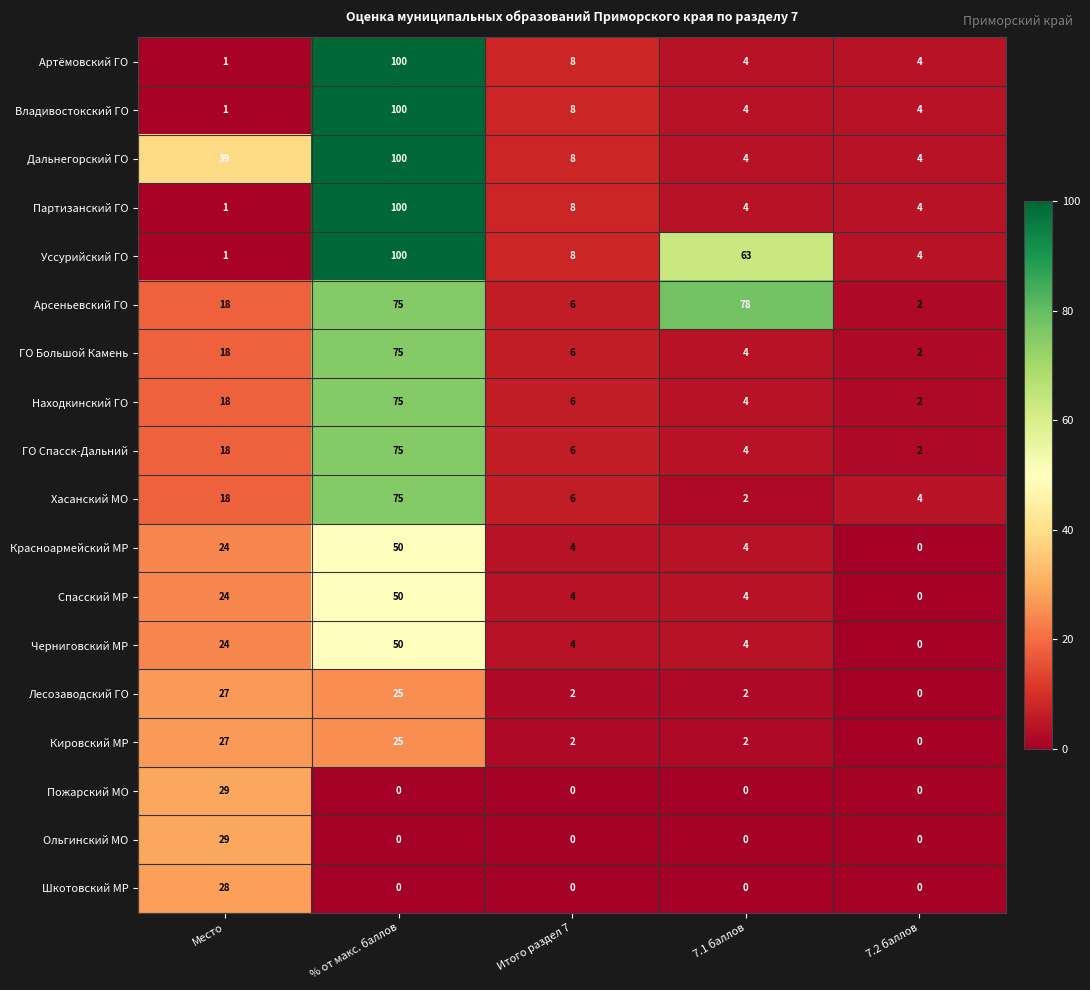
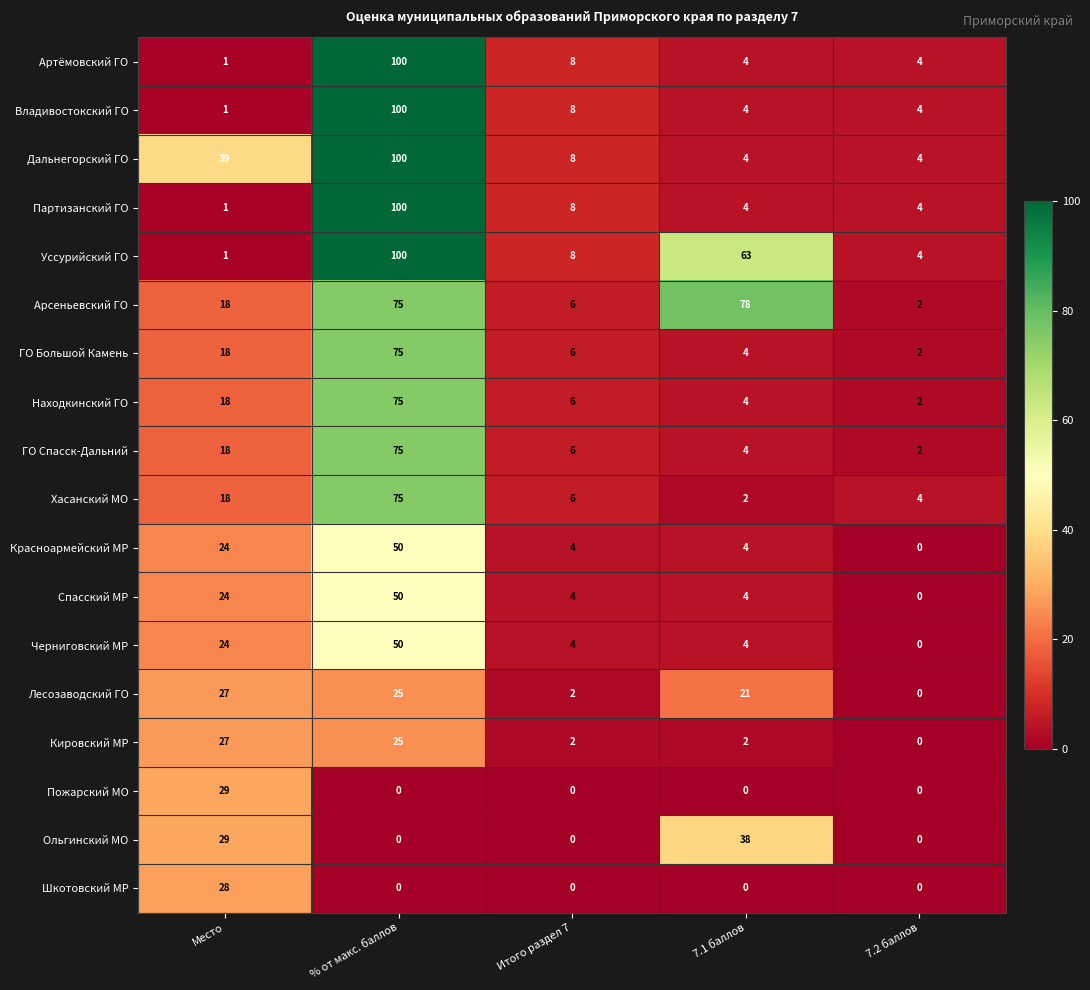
  {
    "Артёмовский ГО": {
      "Место": 1,
      "% от макс. баллов": 100,
      "Итого раздел 7": 8,
      "7.1 баллов": 4,
      "7.2 баллов": 4
    },
    "Владивостокский ГО": {
      "Место": 1,
      "% от макс. баллов": 100,
      "Итого раздел 7": 8,
      "7.1 баллов": 4,
      "7.2 баллов": 4
    },
    "Дальнегорский ГО": {
      "Место": 39,
      "% от макс. баллов": 100,
      "Итого раздел 7": 8,
      "7.1 баллов": 4,
      "7.2 баллов": 4
    },
    "Партизанский ГО": {
      "Место": 1,
      "% от макс. баллов": 100,
      "Итого раздел 7": 8,
      "7.1 баллов": 4,
      "7.2 баллов": 4
    },
    "Уссурийский ГО": {
      "Место": 1,
      "% от макс. баллов": 100,
      "Итого раздел 7": 8,
      "7.1 баллов": 63,
      "7.2 баллов": 4
    },
    "Арсеньевский ГО": {
      "Место": 18,
      "% от макс. баллов": 75,
      "Итого раздел 7": 6,
      "7.1 баллов": 78,
      "7.2 баллов": 2
    },
    "ГО Большой Камень": {
      "Место": 18,
      "% от макс. баллов": 75,
      "Итого раздел 7": 6,
      "7.1 баллов": 4,
      "7.2 баллов": 2
    },
    "Находкинский ГО": {
      "Место": 18,
      "% от макс. баллов": 75,
      "Итого раздел 7": 6,
      "7.1 баллов": 4,
      "7.2 баллов": 2
    },
    "ГО Спасск-Дальний": {
      "Место": 18,
      "% от макс. баллов": 75,
      "Итого раздел 7": 6,
      "7.1 баллов": 4,
      "7.2 баллов": 2
    },
    "Хасанский МО": {
      "Место": 18,
      "% от макс. баллов": 75,
      "Итого раздел 7": 6,
      "7.1 баллов": 2,
      "7.2 баллов": 4
    },
    "Красноармейский МР": {
      "Место": 24,
      "% от макс. баллов": 50,
      "Итого раздел 7": 4,
      "7.1 баллов": 4,
      "7.2 баллов": 0
    },
    "Спасский МР": {
      "Место": 24,
      "% от макс. баллов": 50,
      "Итого раздел 7": 4,
      "7.1 баллов": 4,
      "7.2 баллов": 0
    },
    "Черниговский МР": {
      "Место": 24,
      "% от макс. баллов": 50,
      "Итого раздел 7": 4,
      "7.1 баллов": 4,
      "7.2 баллов": 0
    },
    "Лесозаводский ГО": {
      "Место": 27,
      "% от макс. баллов": 25,
      "Итого раздел 7": 2,
-     "7.1 баллов": 2,
+     "7.1 баллов": 21,
      "7.2 баллов": 0
    },
    "Кировский МР": {
      "Место": 27,
      "% от макс. баллов": 25,
      "Итого раздел 7": 2,
      "7.1 баллов": 2,
      "7.2 баллов": 0
    },
    "Пожарский МО": {
      "Место": 29,
      "% от макс. баллов": 0,
      "Итого раздел 7": 0,
      "7.1 баллов": 0,
      "7.2 баллов": 0
    },
    "Ольгинский МО": {
      "Место": 29,
      "% от макс. баллов": 0,
      "Итого раздел 7": 0,
-     "7.1 баллов": 0,
+     "7.1 баллов": 38,
      "7.2 баллов": 0
    },
    "Шкотовский МР": {
      "Место": 28,
      "% от макс. баллов": 0,
      "Итого раздел 7": 0,
      "7.1 баллов": 0,
      "7.2 баллов": 0
    }
  }
